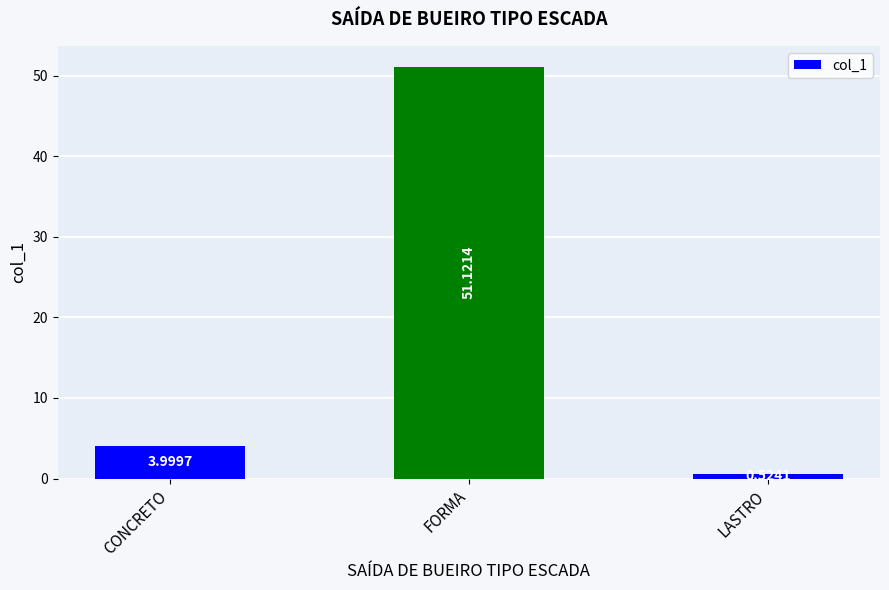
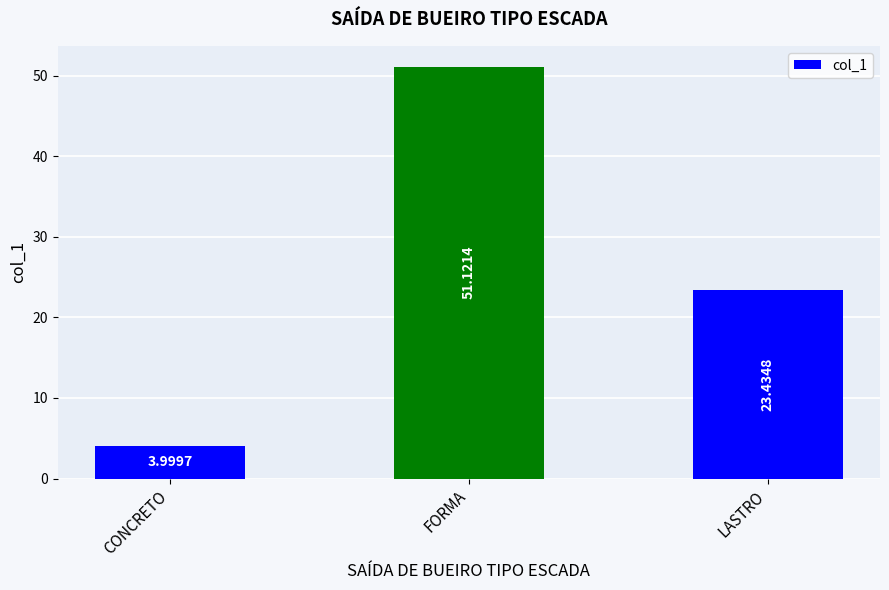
  {
-   "LASTRO": 1
+   "LASTRO": 23
  }
